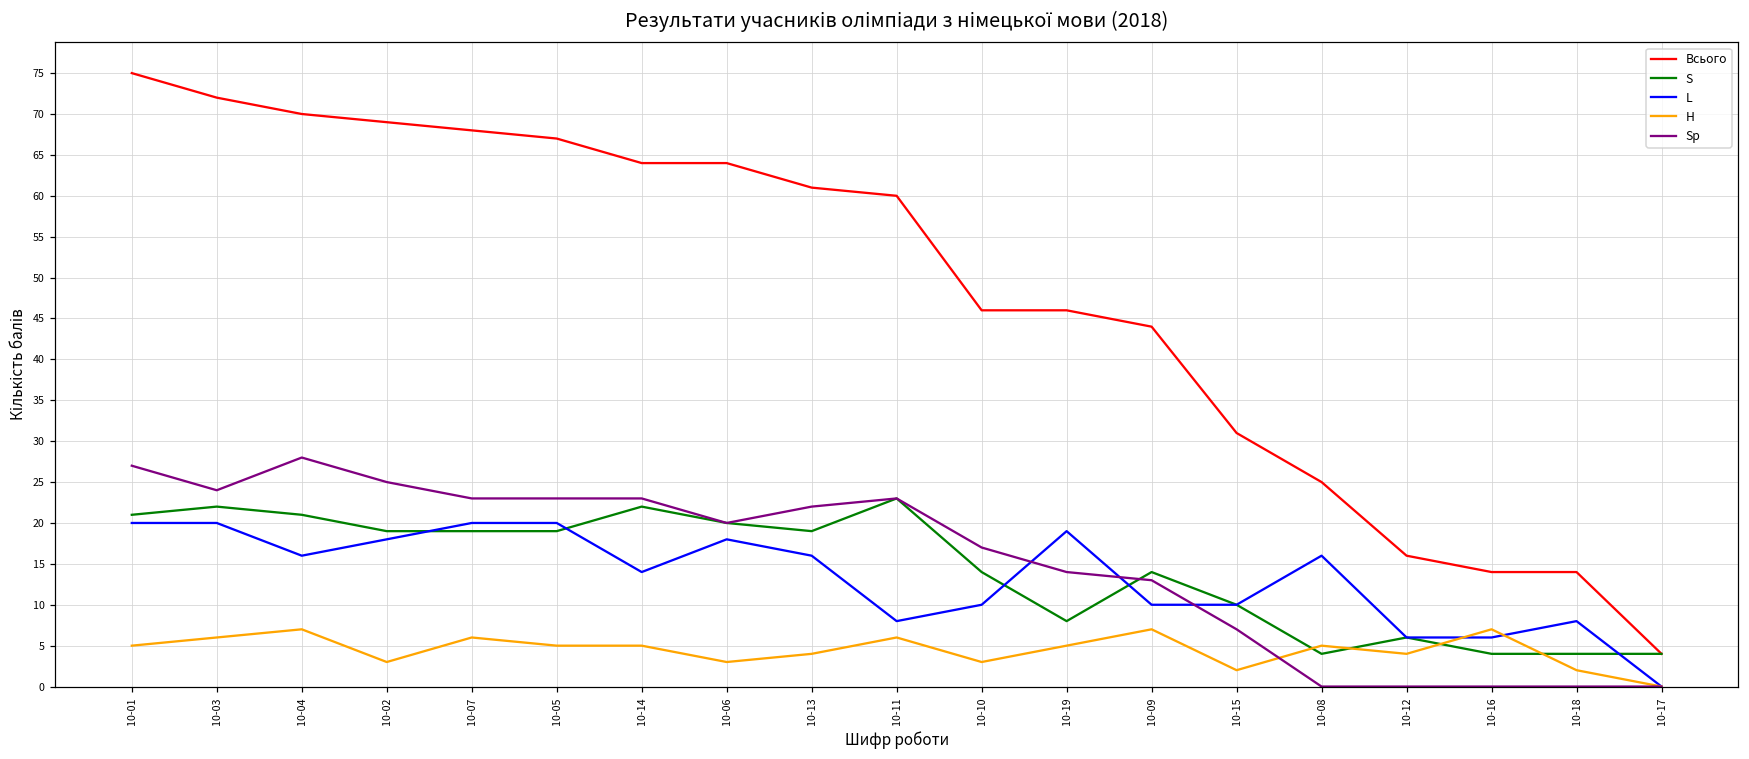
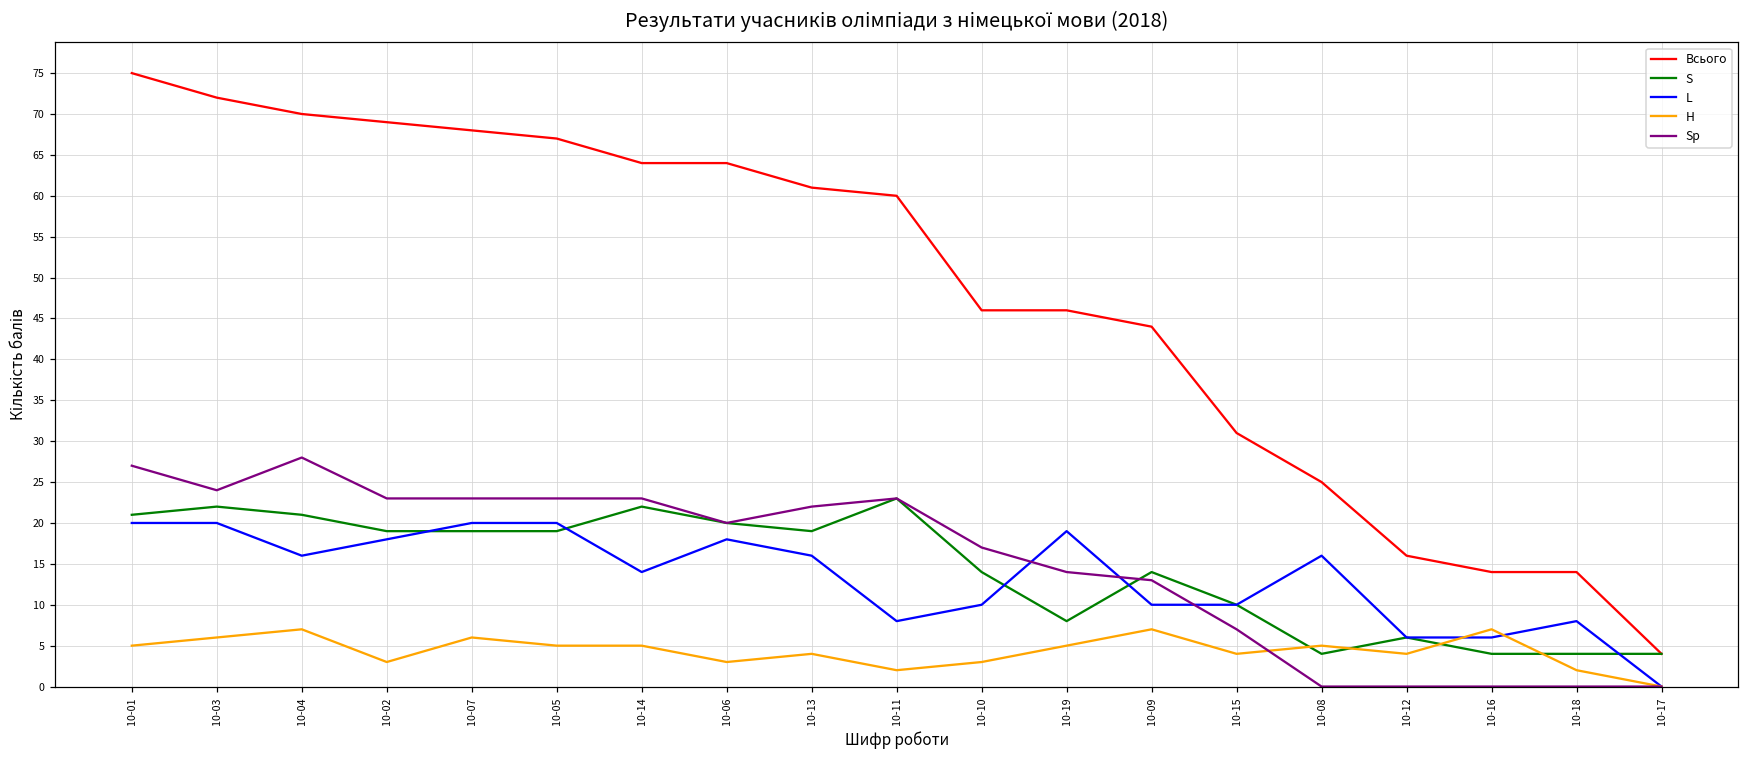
  {
    "Всього": {
      "10-01": 75,
      "10-03": 72,
      "10-04": 70,
      "10-02": 69,
      "10-07": 68,
      "10-05": 67,
      "10-14": 64,
      "10-06": 64,
      "10-13": 61,
      "10-11": 60,
      "10-10": 46,
      "10-19": 46,
      "10-09": 44,
      "10-15": 31,
      "10-08": 25,
      "10-12": 16,
      "10-16": 14,
      "10-18": 14
    },
    "S": {
      "10-01": 21,
      "10-03": 22,
      "10-04": 21,
      "10-02": 19,
      "10-07": 19,
      "10-05": 19,
      "10-14": 22,
      "10-13": 19,
      "10-10": 14,
      "10-19": 8,
      "10-09": 14,
      "10-08": 4,
      "10-16": 4,
      "10-18": 4
    },
    "L": {
      "10-01": 20,
      "10-03": 20,
      "10-04": 16,
      "10-02": 18,
      "10-07": 20,
      "10-05": 20,
      "10-14": 14,
      "10-06": 18,
      "10-13": 16,
      "10-11": 8,
      "10-10": 10,
      "10-19": 19,
      "10-09": 10,
      "10-08": 16,
      "10-16": 6,
      "10-18": 8
    },
    "H": {
      "10-01": 5,
      "10-03": 6,
      "10-04": 7,
      "10-02": 3,
      "10-07": 6,
      "10-05": 5,
      "10-14": 5,
      "10-06": 3,
      "10-13": 4,
-     "10-11": 6,
+     "10-11": 2,
      "10-10": 3,
      "10-19": 5,
      "10-09": 7,
-     "10-15": 2,
+     "10-15": 4,
      "10-08": 5,
      "10-12": 4,
      "10-16": 7,
      "10-18": 2
    },
    "Sp": {
      "10-01": 27,
      "10-03": 24,
      "10-04": 28,
-     "10-02": 25,
+     "10-02": 23,
      "10-07": 23,
      "10-05": 23,
      "10-14": 23,
      "10-13": 22,
      "10-10": 17,
      "10-19": 14,
      "10-09": 13,
      "10-15": 7,
      "10-08": 0,
      "10-12": 0,
      "10-16": 0,
      "10-18": 0
    }
  }
